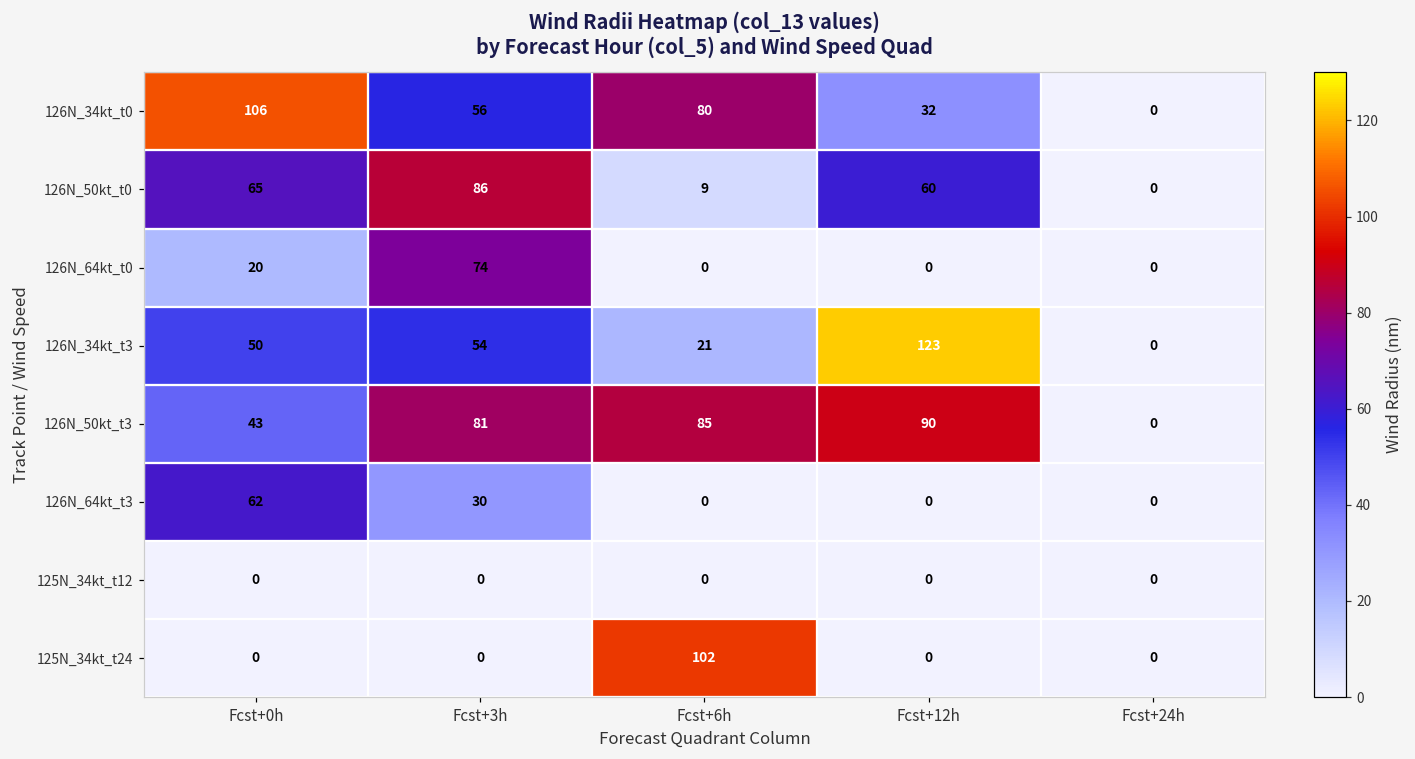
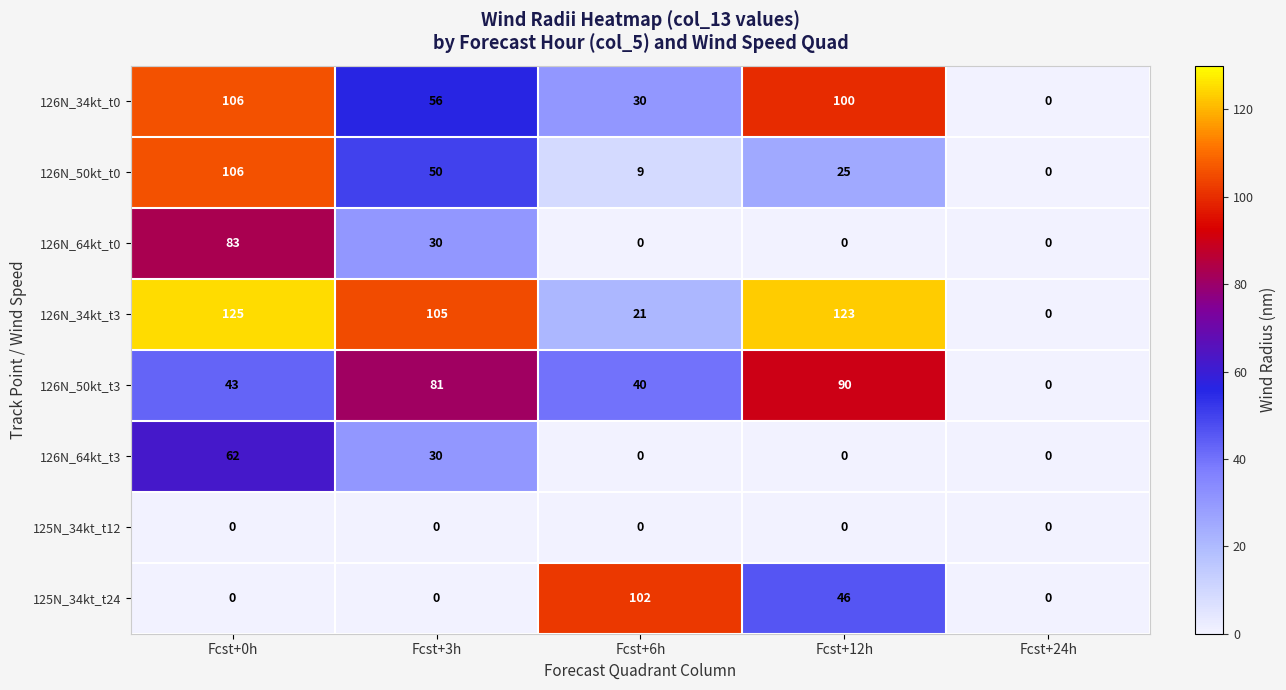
  {
    "126N_34kt_t0": {
      "Fcst+0h": 106,
      "Fcst+3h": 56,
-     "Fcst+6h": 80,
-     "Fcst+12h": 32,
+     "Fcst+6h": 30,
+     "Fcst+12h": 100,
      "Fcst+24h": 0
    },
    "126N_50kt_t0": {
-     "Fcst+0h": 65,
-     "Fcst+3h": 86,
+     "Fcst+0h": 106,
+     "Fcst+3h": 50,
      "Fcst+6h": 9,
-     "Fcst+12h": 60,
+     "Fcst+12h": 25,
      "Fcst+24h": 0
    },
    "126N_64kt_t0": {
-     "Fcst+0h": 20,
-     "Fcst+3h": 74,
+     "Fcst+0h": 83,
+     "Fcst+3h": 30,
      "Fcst+6h": 0,
      "Fcst+12h": 0,
      "Fcst+24h": 0
    },
    "126N_34kt_t3": {
-     "Fcst+0h": 50,
-     "Fcst+3h": 54,
+     "Fcst+0h": 125,
+     "Fcst+3h": 105,
      "Fcst+6h": 21,
      "Fcst+12h": 123,
      "Fcst+24h": 0
    },
    "126N_50kt_t3": {
      "Fcst+0h": 43,
      "Fcst+3h": 81,
-     "Fcst+6h": 85,
+     "Fcst+6h": 40,
      "Fcst+12h": 90,
      "Fcst+24h": 0
    },
    "126N_64kt_t3": {
      "Fcst+0h": 62,
      "Fcst+3h": 30,
      "Fcst+6h": 0,
      "Fcst+12h": 0,
      "Fcst+24h": 0
    },
    "125N_34kt_t12": {
      "Fcst+0h": 0,
      "Fcst+3h": 0,
      "Fcst+6h": 0,
      "Fcst+12h": 0,
      "Fcst+24h": 0
    },
    "125N_34kt_t24": {
      "Fcst+0h": 0,
      "Fcst+3h": 0,
      "Fcst+6h": 102,
-     "Fcst+12h": 0,
+     "Fcst+12h": 46,
      "Fcst+24h": 0
    }
  }
